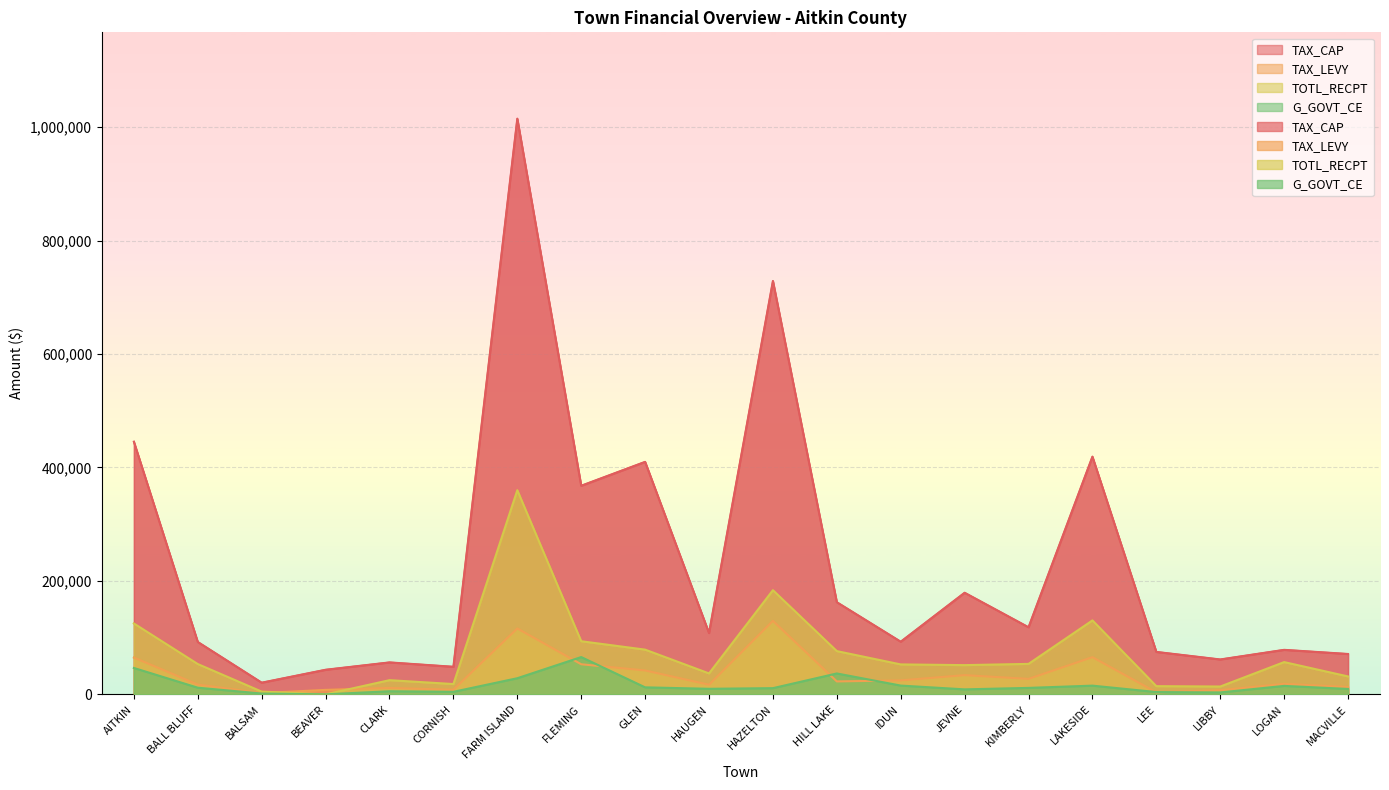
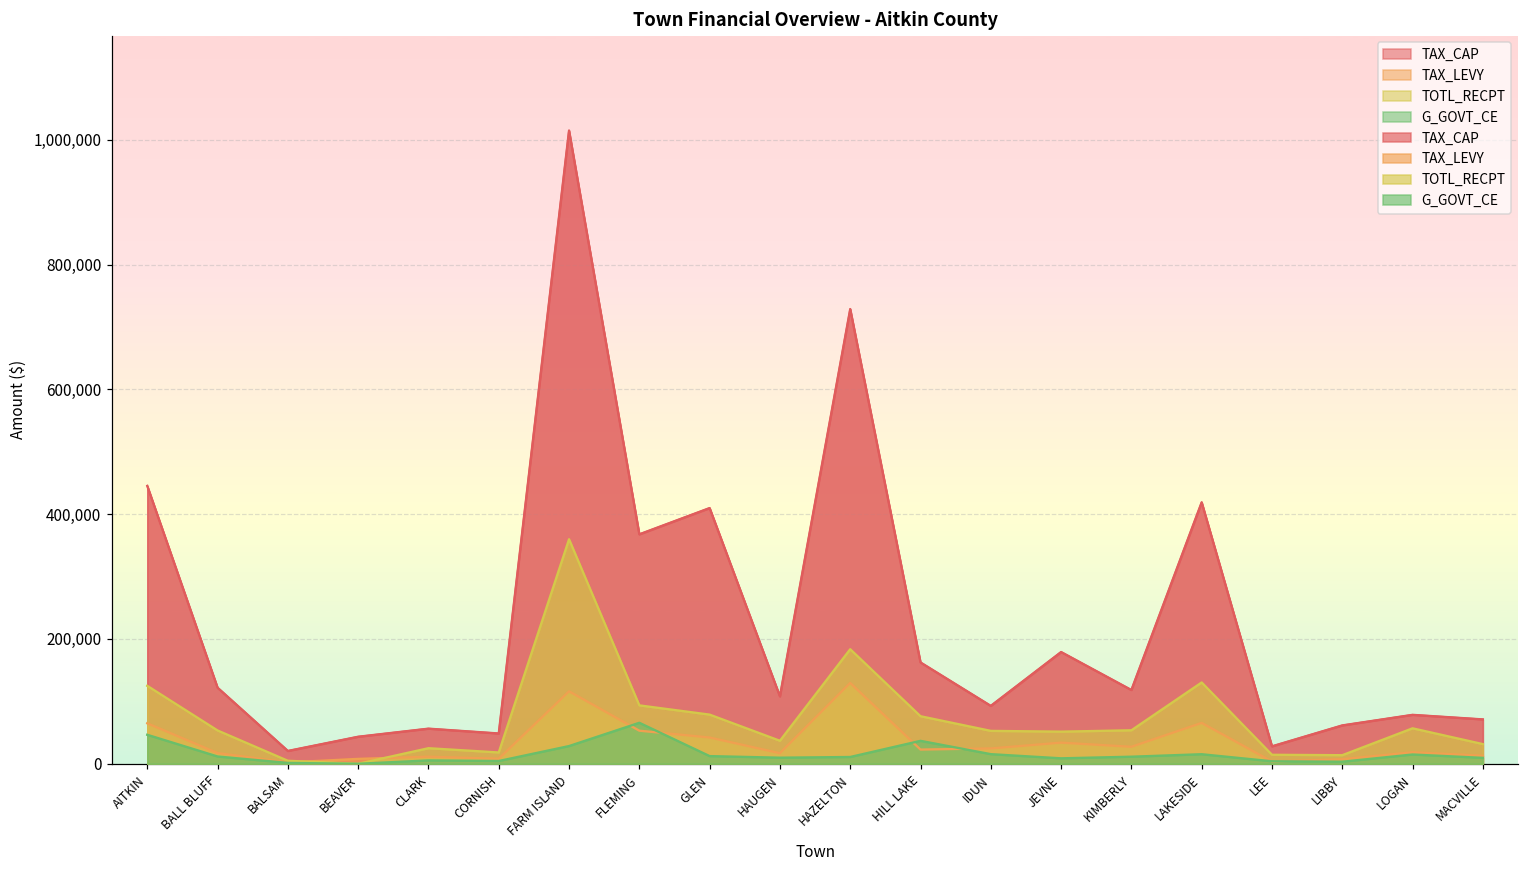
  {
    "TAX_CAP": {
      "AITKIN": "450,000",
-     "BALL BLUFF": "90,000",
+     "BALL BLUFF": "120,000",
      "BALSAM": "20,000",
      "BEAVER": "40,000",
      "CLARK": "60,000",
      "CORNISH": "50,000",
      "FARM ISLAND": "1,010,000",
      "FLEMING": "370,000",
      "GLEN": "410,000",
      "HAUGEN": "110,000",
      "HAZELTON": "730,000",
      "HILL LAKE": "160,000",
      "IDUN": "90,000",
      "JEVNE": "180,000",
      "KIMBERLY": "120,000",
      "LAKESIDE": "420,000",
-     "LEE": "70,000",
+     "LEE": "30,000",
      "LIBBY": "60,000",
      "LOGAN": "80,000",
      "MACVILLE": "70,000"
    },
    "G_GOVT_CE": {
      "AITKIN": "50,000",
      "BALL BLUFF": "10,000",
      "CLARK": "10,000",
      "FARM ISLAND": "30,000",
      "FLEMING": "70,000",
      "GLEN": "10,000",
      "HAUGEN": "10,000",
      "HAZELTON": "10,000",
      "HILL LAKE": "40,000",
      "IDUN": "20,000",
      "JEVNE": "10,000",
      "KIMBERLY": "10,000",
      "LAKESIDE": "20,000"
    }
  }
